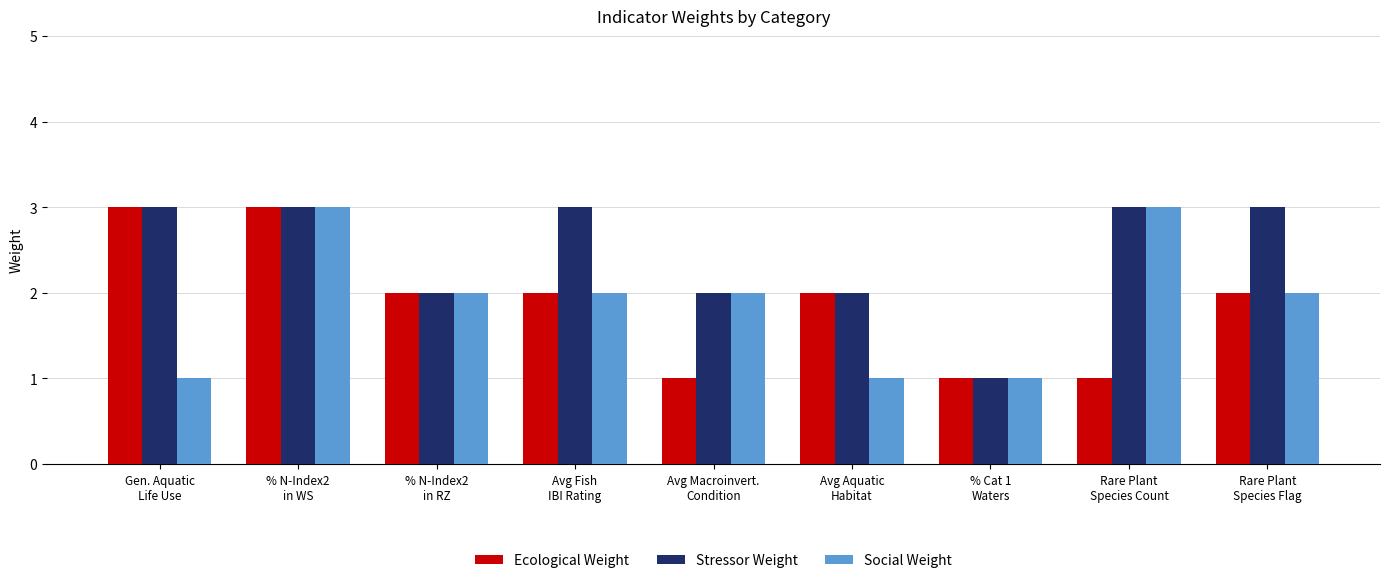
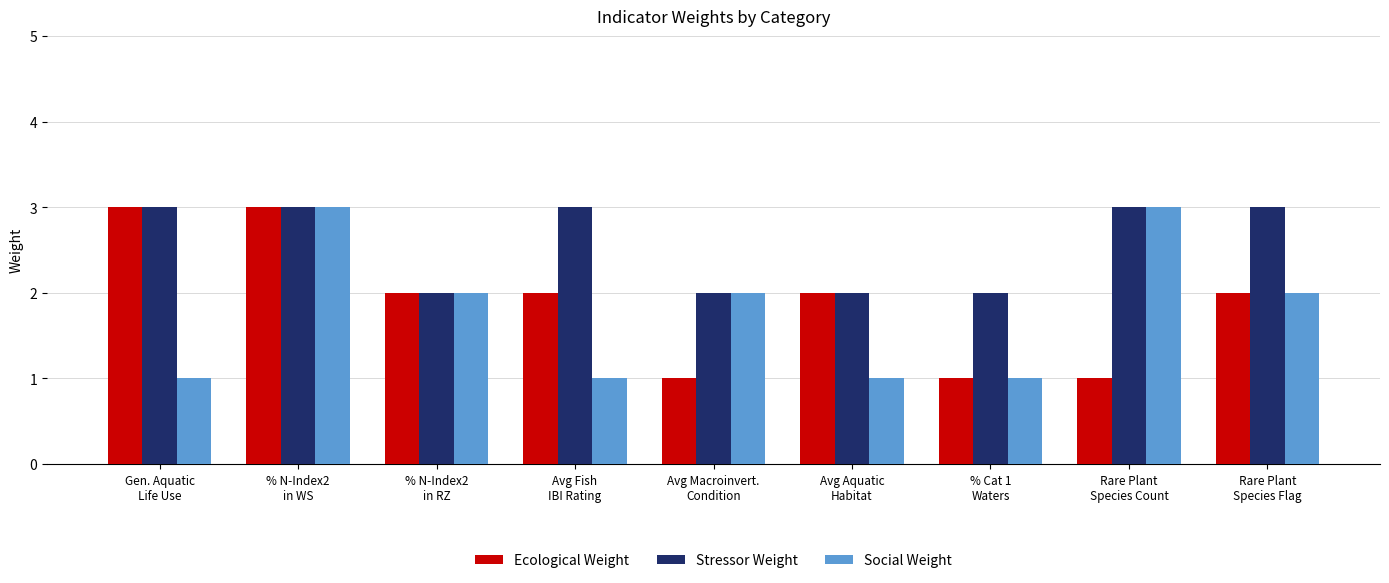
  {
    "Ecological Weight": {
      "Gen. Aquatic Life Use": 3,
      "% N-Index2 in WS": 3,
      "% N-Index2 in RZ": 2,
      "Avg Fish IBI Rating": 2,
      "Avg Macroinvert. Condition": 1,
      "Avg Aquatic Habitat": 2,
      "% Cat 1 Waters": 1,
      "Rare Plant Species Count": 1,
      "Rare Plant Species Flag": 2
    },
    "Stressor Weight": {
      "Gen. Aquatic Life Use": 3,
      "% N-Index2 in WS": 3,
      "% N-Index2 in RZ": 2,
      "Avg Fish IBI Rating": 3,
      "Avg Macroinvert. Condition": 2,
      "Avg Aquatic Habitat": 2,
-     "% Cat 1 Waters": 1,
+     "% Cat 1 Waters": 2,
      "Rare Plant Species Count": 3,
      "Rare Plant Species Flag": 3
    },
    "Social Weight": {
      "Gen. Aquatic Life Use": 1,
      "% N-Index2 in WS": 3,
      "% N-Index2 in RZ": 2,
-     "Avg Fish IBI Rating": 2,
+     "Avg Fish IBI Rating": 1,
      "Avg Macroinvert. Condition": 2,
      "Avg Aquatic Habitat": 1,
      "% Cat 1 Waters": 1,
      "Rare Plant Species Count": 3,
      "Rare Plant Species Flag": 2
    }
  }
